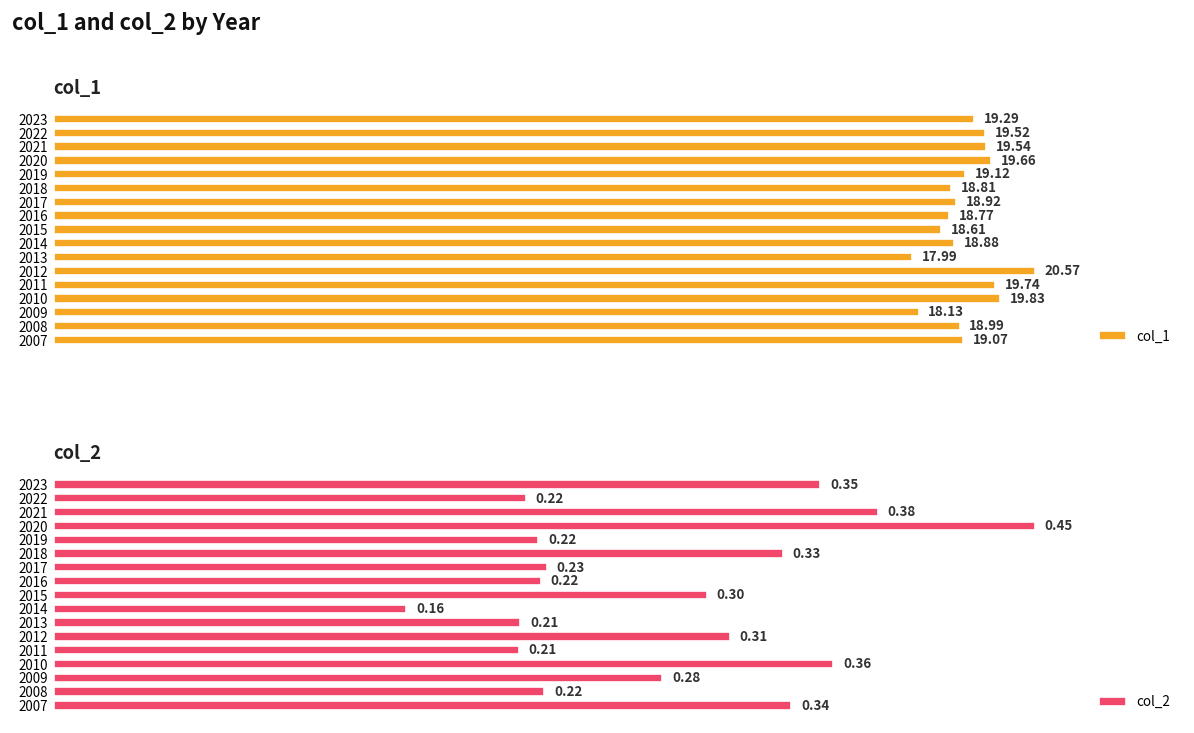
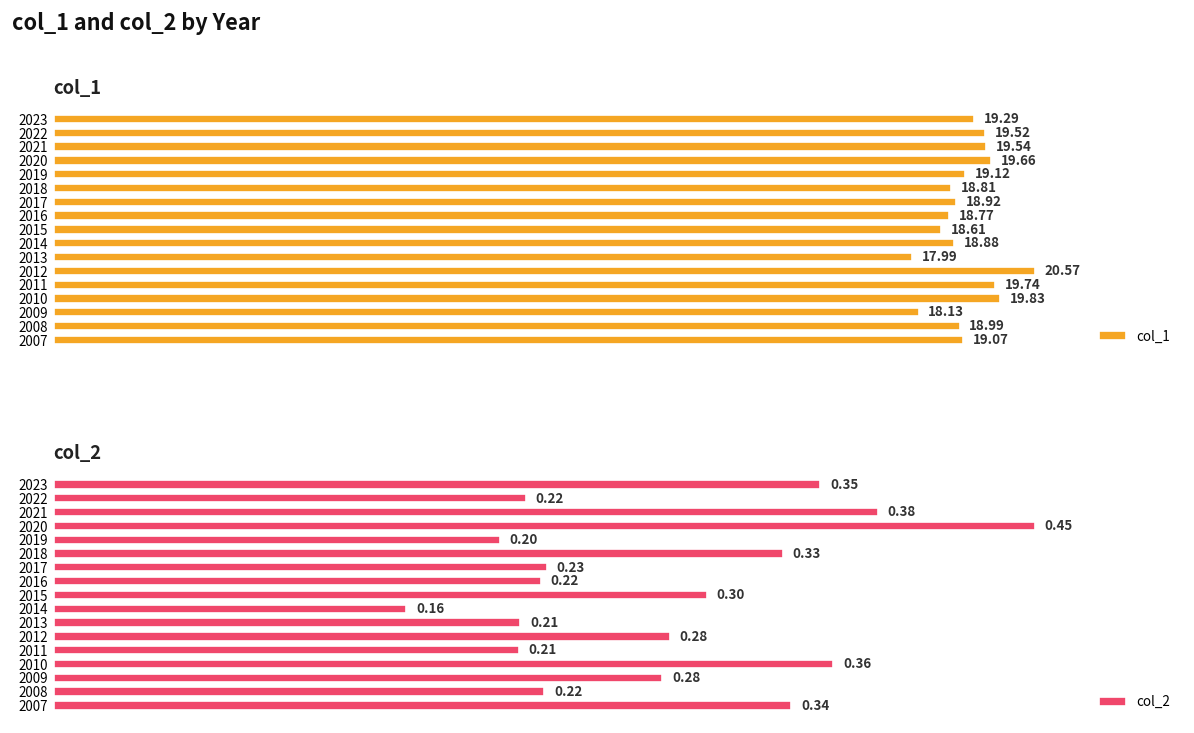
  {
    "col_1": {
      "2023": 19.29,
      "2022": 19.52,
      "2021": 19.54,
      "2020": 19.66,
      "2019": 19.12,
      "2018": 18.81,
      "2017": 18.92,
      "2016": 18.77,
      "2015": 18.61,
      "2014": 18.88,
      "2013": 17.99,
      "2012": 20.57,
      "2011": 19.74,
      "2010": 19.83,
      "2009": 18.13,
      "2008": 18.99,
      "2007": 19.07
    },
    "col_2": {
      "2023": 0.35,
      "2022": 0.22,
      "2021": 0.38,
      "2020": 0.45,
-     "2019": 0.22,
+     "2019": 0.20,
      "2018": 0.33,
      "2017": 0.23,
      "2016": 0.22,
      "2015": 0.30,
      "2014": 0.16,
      "2013": 0.21,
-     "2012": 0.31,
+     "2012": 0.28,
      "2011": 0.21,
      "2010": 0.36,
      "2009": 0.28,
      "2008": 0.22,
      "2007": 0.34
    }
  }
